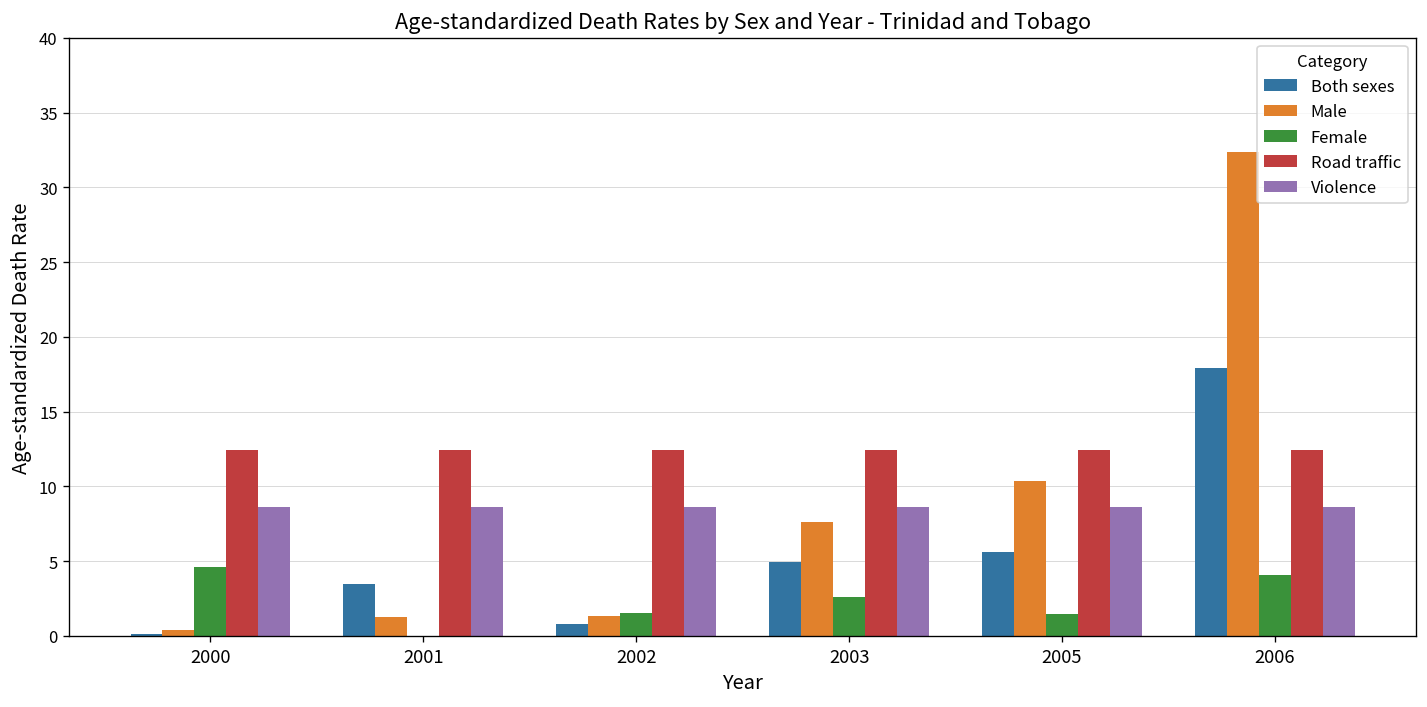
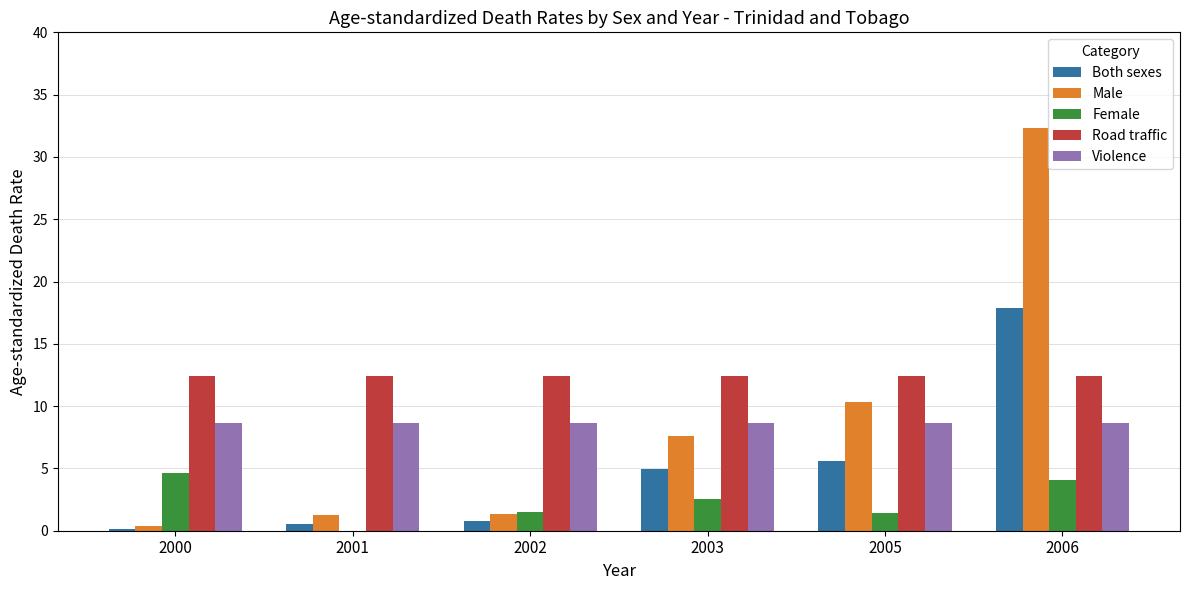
  {
    "Both sexes": {
-     "2001": 3.5,
+     "2001": 0.6,
      "2002": 0.8,
      "2003": 5.0,
      "2005": 5.6,
      "2006": 17.9
    },
    "Male": {
      "2000": 0.4,
      "2001": 1.3,
      "2002": 1.3,
      "2003": 7.6,
      "2005": 10.4,
      "2006": 32.3
    },
    "Female": {
      "2000": 4.6,
      "2001": 0.0,
      "2002": 1.5,
      "2003": 2.6,
      "2005": 1.4,
      "2006": 4.1
    },
    "Road traffic": {
      "2000": 12.4,
      "2001": 12.4,
      "2002": 12.4,
      "2003": 12.4,
      "2005": 12.4,
      "2006": 12.4
    },
    "Violence": {
      "2000": 8.6,
      "2001": 8.6,
      "2002": 8.6,
      "2003": 8.6,
      "2005": 8.6,
      "2006": 8.6
    }
  }
